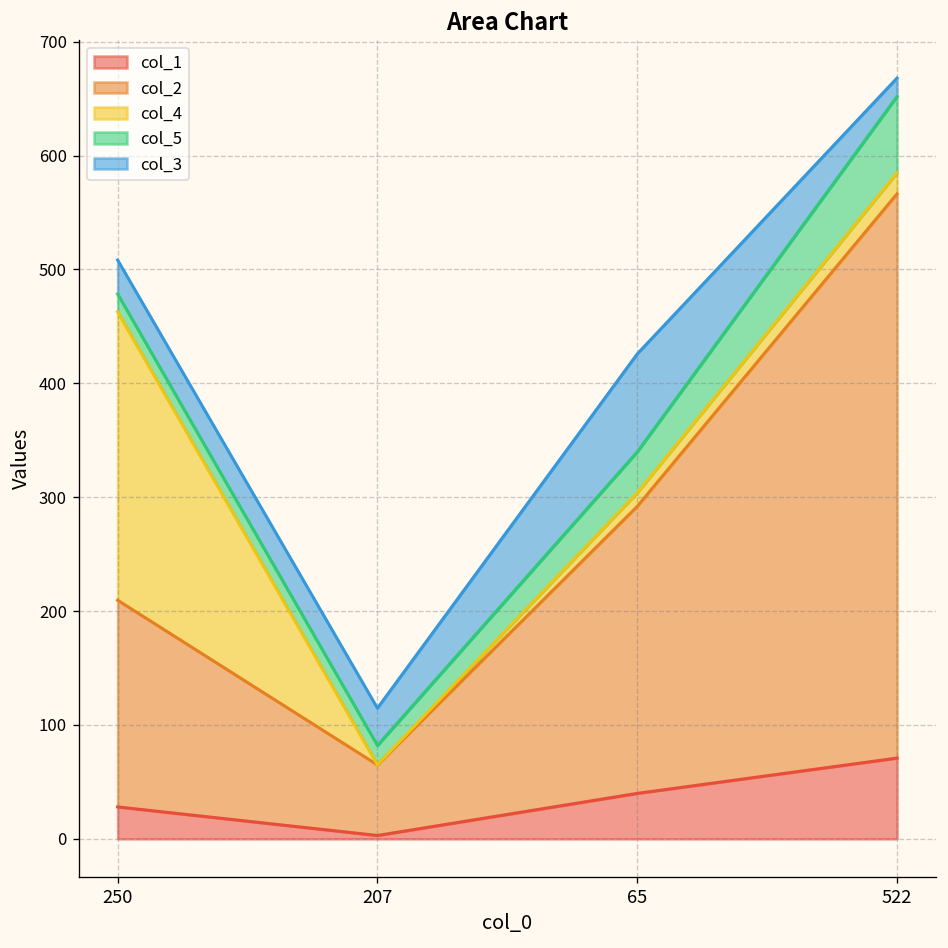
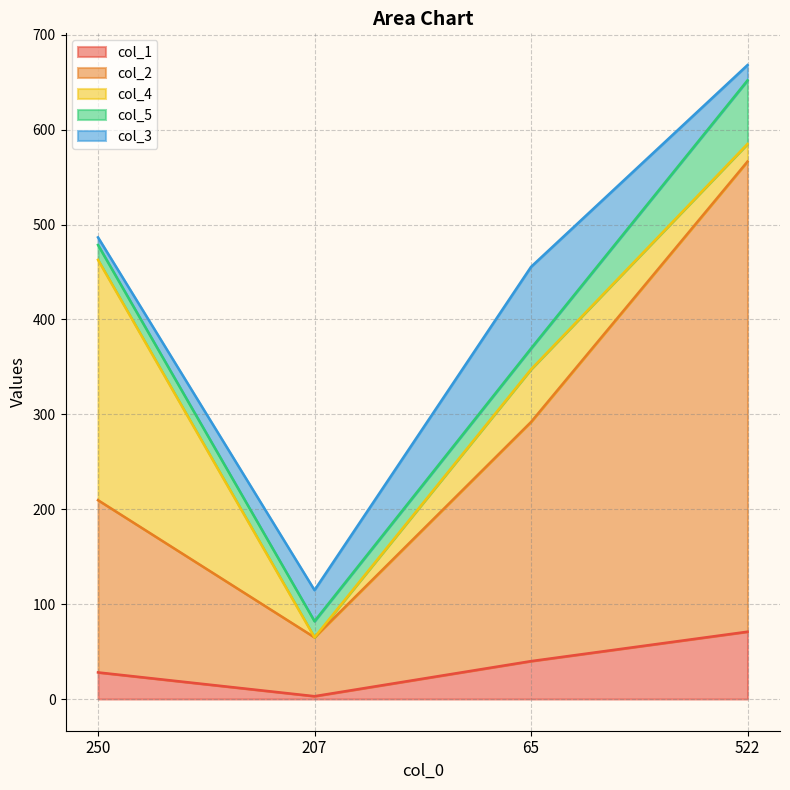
  {
    "col_4": {
      "250": 250,
-     "65": 10,
+     "65": 60,
      "522": 20
    },
    "col_5": {
      "250": 20,
      "207": 20,
-     "65": 40,
+     "65": 20,
      "522": 70
    },
    "col_3": {
-     "250": 30,
+     "250": 10,
      "207": 30,
      "65": 90,
      "522": 20
    }
  }
